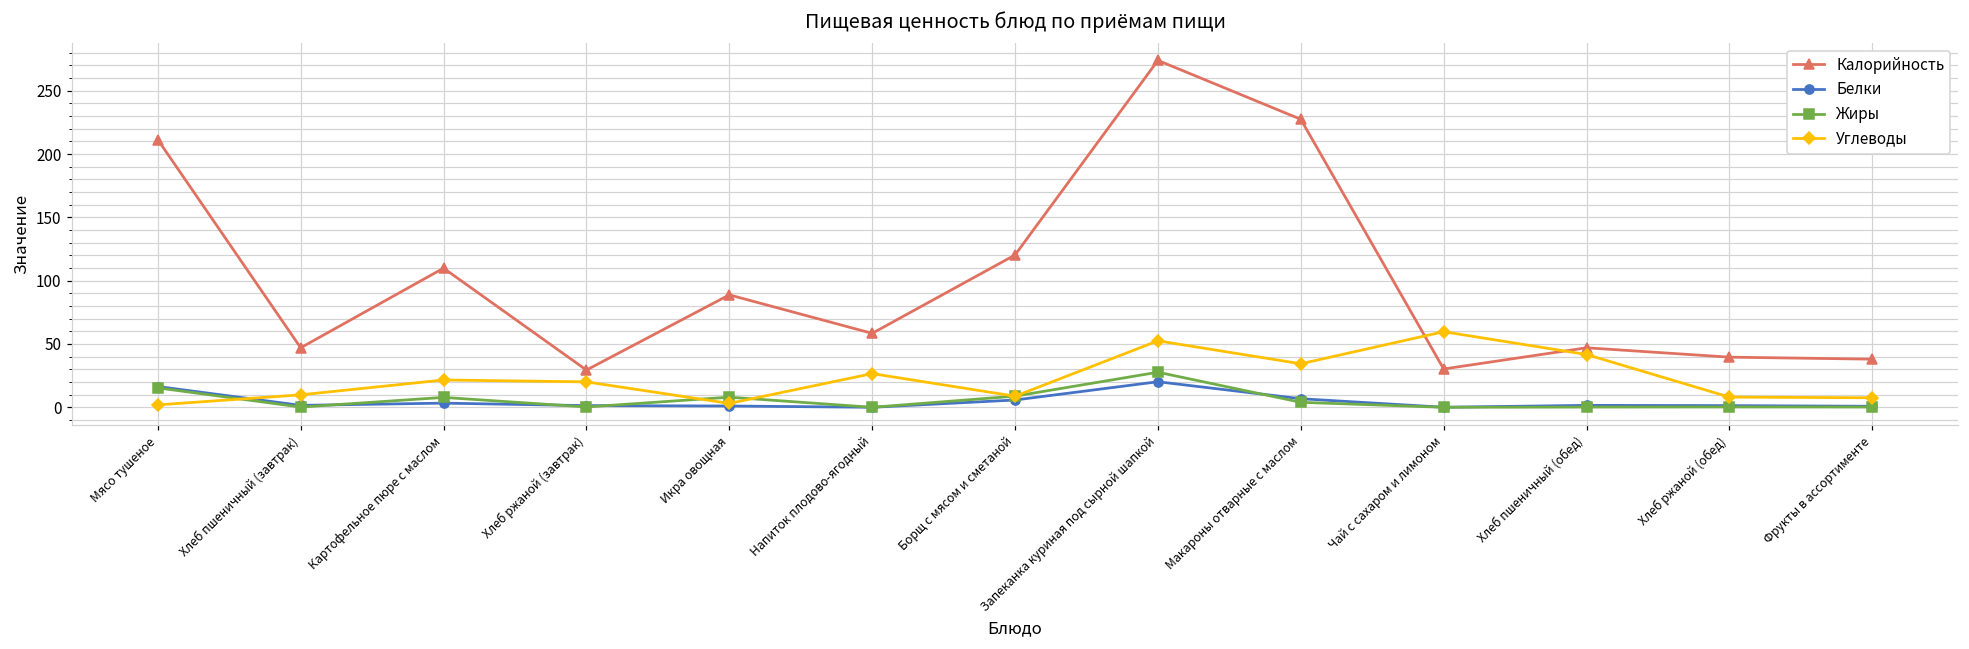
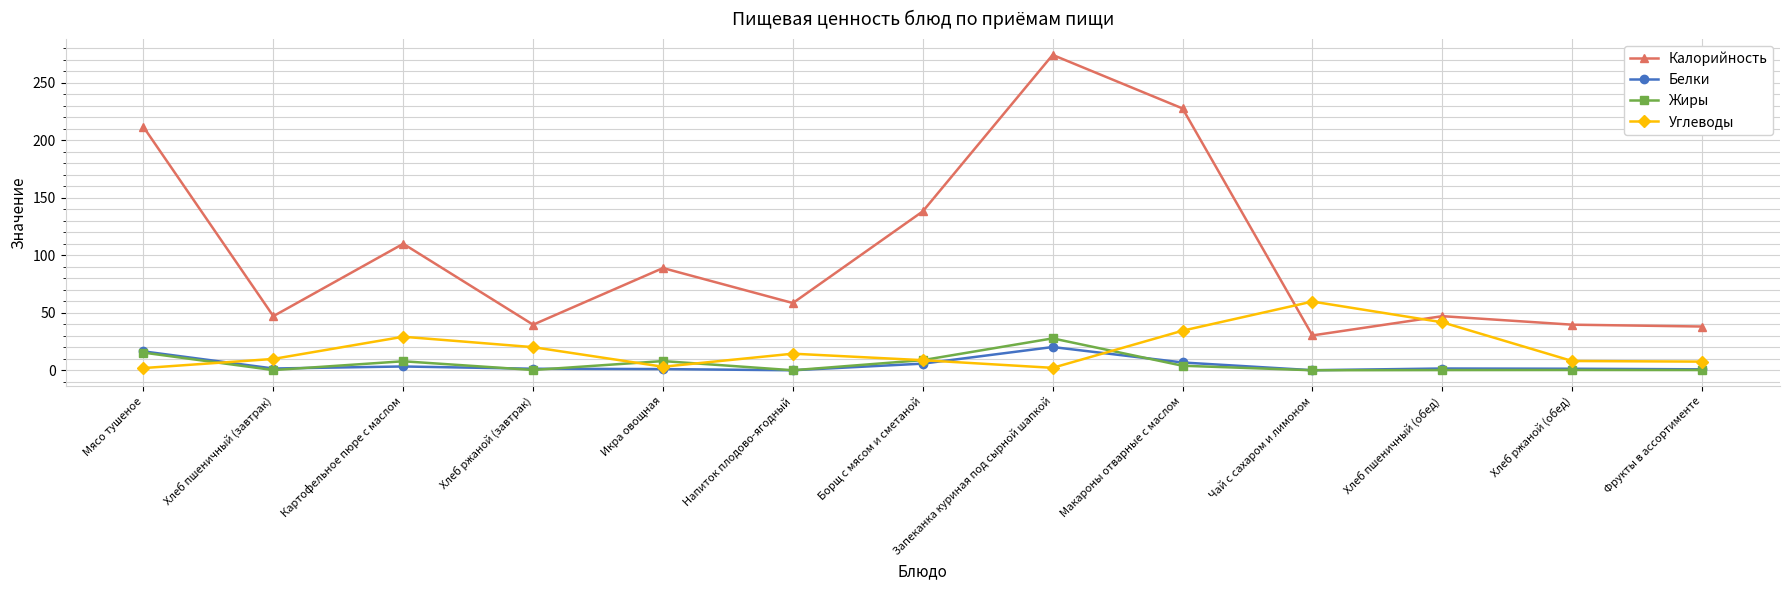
  {
    "Калорийность": {
      "Мясо тушеное": 211,
      "Хлеб пшеничный (завтрак)": 47,
      "Картофельное пюре с маслом": 110,
-     "Хлеб ржаной (завтрак)": 29,
+     "Хлеб ржаной (завтрак)": 40,
      "Икра овощная": 89,
      "Напиток плодово-ягодный": 58,
-     "Борщ с мясом и сметаной": 120,
+     "Борщ с мясом и сметаной": 138,
      "Запеканка куриная под сырной шапкой": 274,
      "Макароны отварные с маслом": 227,
      "Чай с сахаром и лимоном": 30,
      "Хлеб пшеничный (обед)": 47,
      "Хлеб ржаной (обед)": 40,
      "Фрукты в ассортименте": 38
    },
    "Белки": {
      "Картофельное пюре с маслом": 3,
      "Борщ с мясом и сметаной": 6,
      "Запеканка куриная под сырной шапкой": 20,
      "Макароны отварные с маслом": 7
    },
    "Жиры": {
      "Картофельное пюре с маслом": 8,
      "Икра овощная": 8,
      "Запеканка куриная под сырной шапкой": 28,
      "Макароны отварные с маслом": 4
    },
    "Углеводы": {
      "Мясо тушеное": 2,
      "Хлеб пшеничный (завтрак)": 10,
-     "Картофельное пюре с маслом": 22,
+     "Картофельное пюре с маслом": 29,
      "Хлеб ржаной (завтрак)": 20,
-     "Напиток плодово-ягодный": 27,
-     "Запеканка куриная под сырной шапкой": 53,
+     "Напиток плодово-ягодный": 14,
+     "Запеканка куриная под сырной шапкой": 2,
      "Макароны отварные с маслом": 34,
      "Чай с сахаром и лимоном": 60,
      "Хлеб пшеничный (обед)": 42,
      "Хлеб ржаной (обед)": 8,
      "Фрукты в ассортименте": 8
    }
  }
